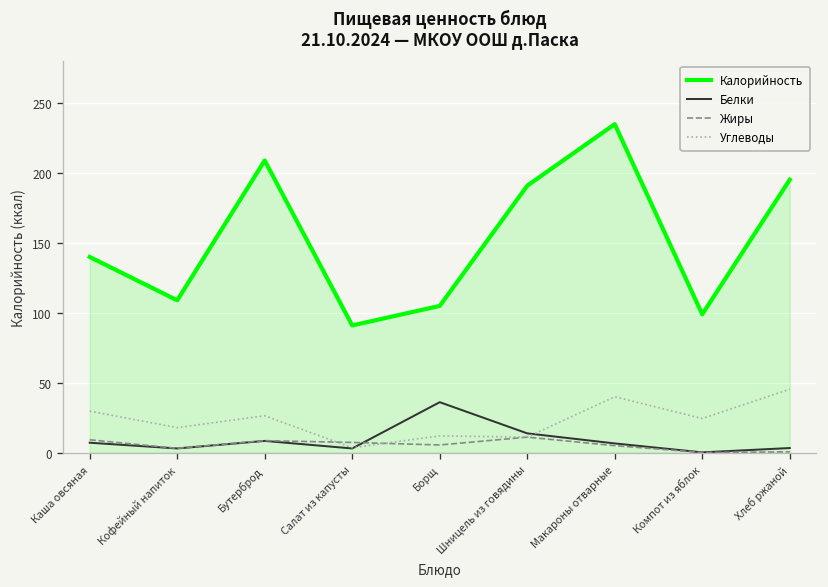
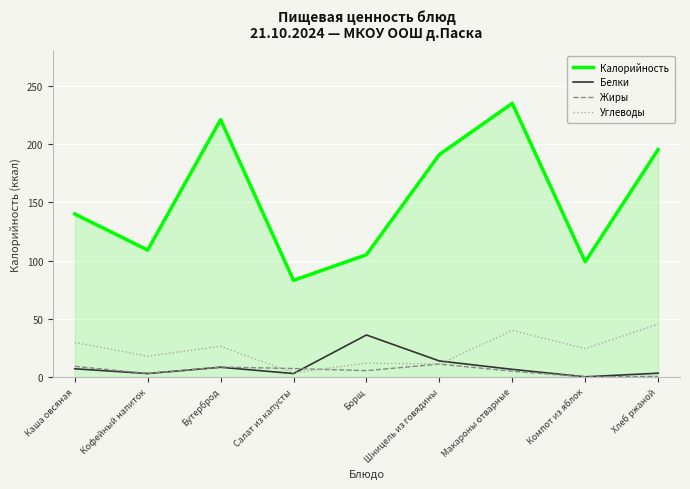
  {
    "Калорийность": {
      "Каша овсяная": 140,
      "Кофейный напиток": 109,
-     "Бутерброд": 209,
-     "Салат из капусты": 91,
+     "Бутерброд": 221,
+     "Салат из капусты": 83,
      "Борщ": 105,
      "Шницель из говядины": 191,
      "Макароны отварные": 235,
      "Компот из яблок": 99,
      "Хлеб ржаной": 195
    },
    "Белки": {
      "Борщ": 36,
      "Шницель из говядины": 14,
      "Хлеб ржаной": 3
    }
  }
